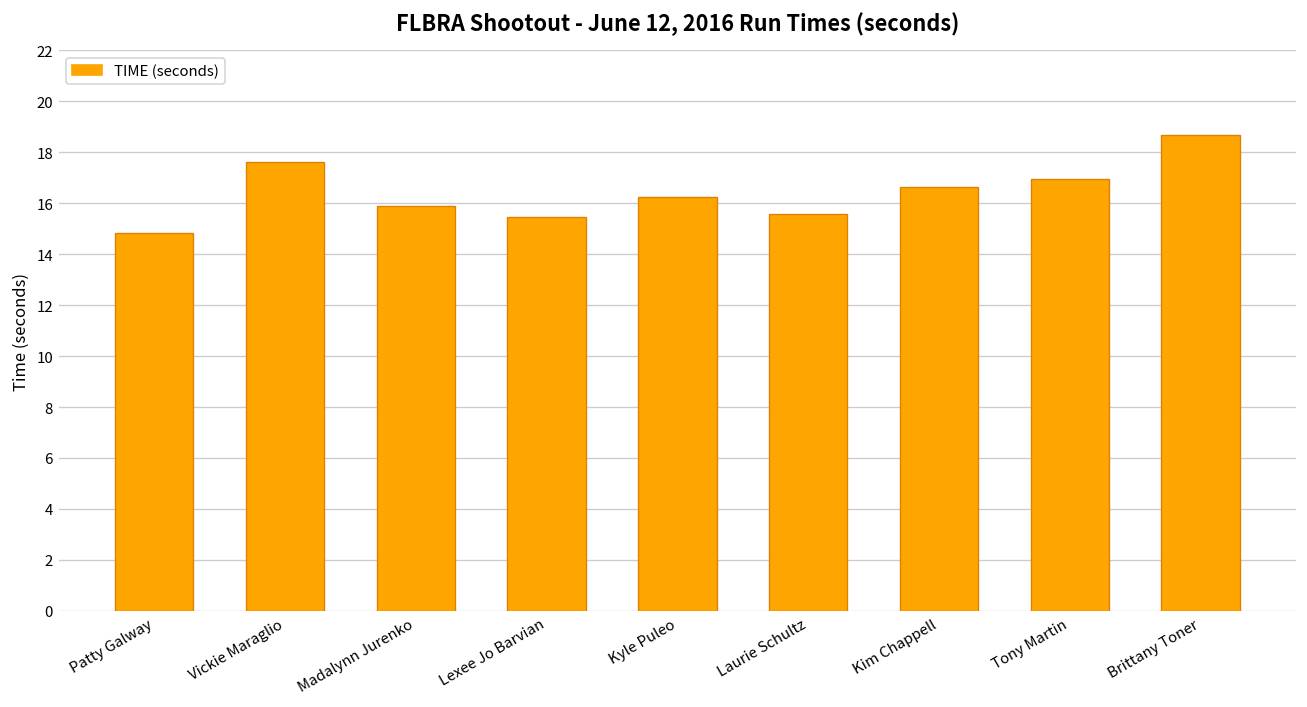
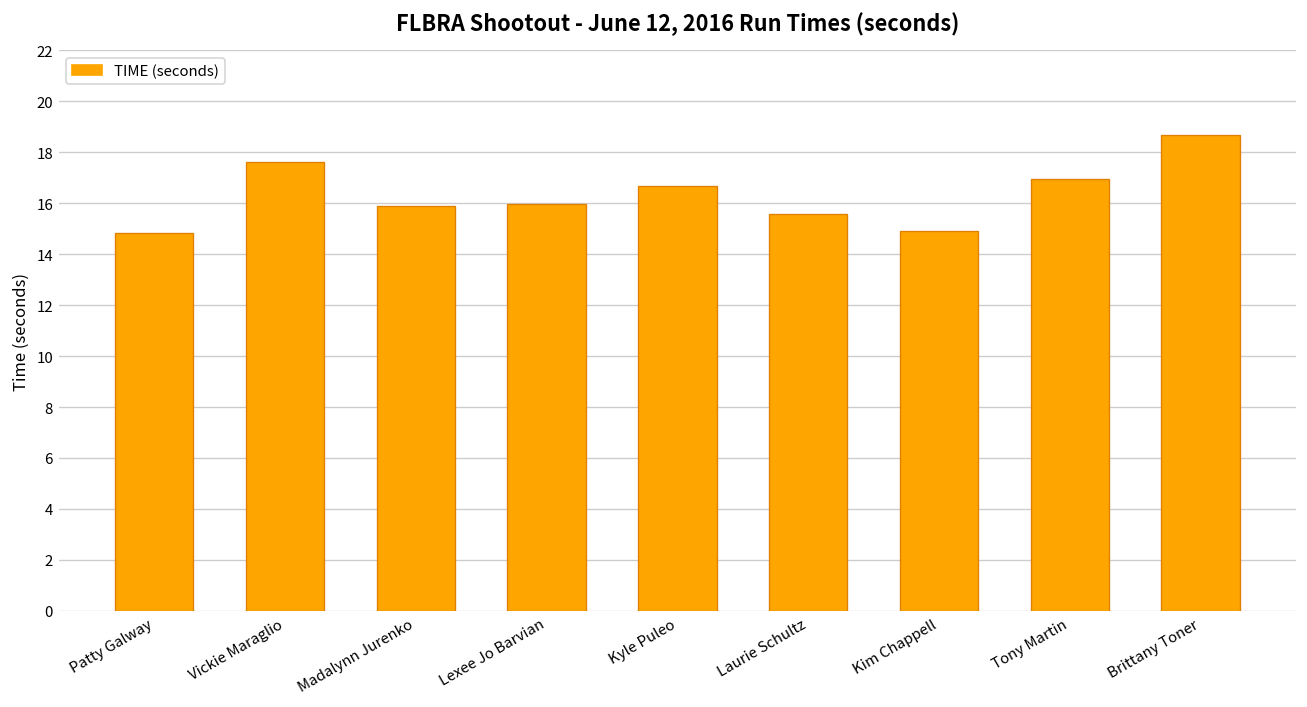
  {
    "Patty Galway": 14.8,
    "Vickie Maraglio": 17.6,
    "Madalynn Jurenko": 15.9,
-   "Lexee Jo Barvian": 15.5,
-   "Kyle Puleo": 16.2,
+   "Lexee Jo Barvian": 16.0,
+   "Kyle Puleo": 16.7,
    "Laurie Schultz": 15.6,
-   "Kim Chappell": 16.6,
+   "Kim Chappell": 14.9,
    "Tony Martin": 17.0,
    "Brittany Toner": 18.7
  }
